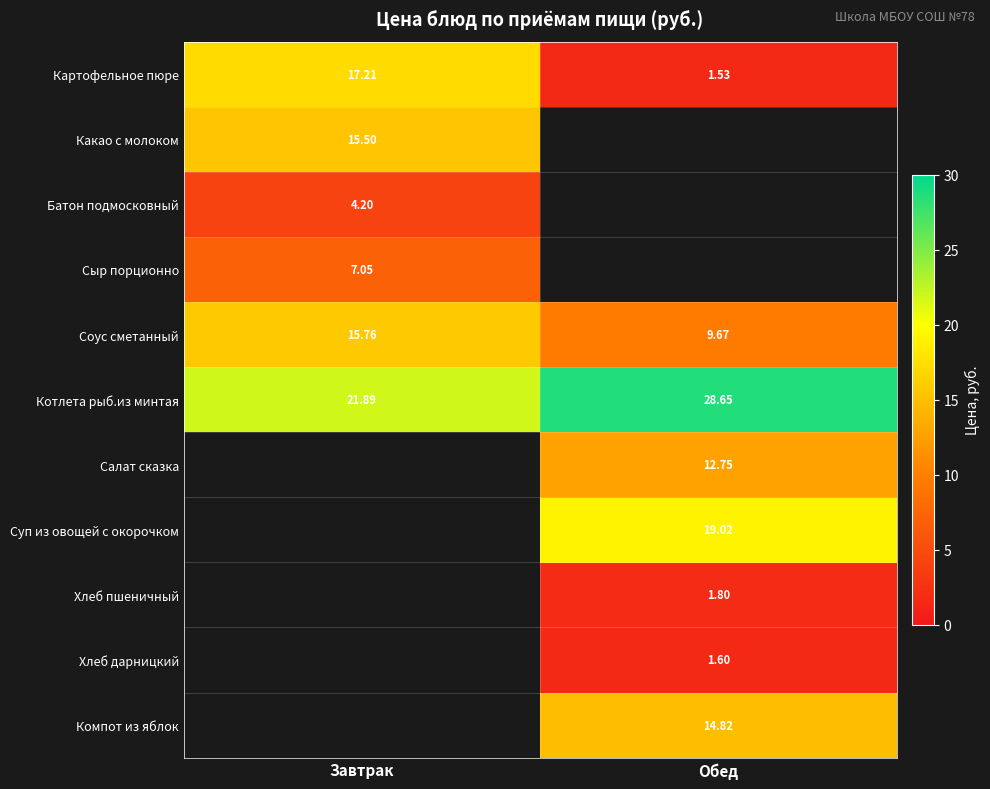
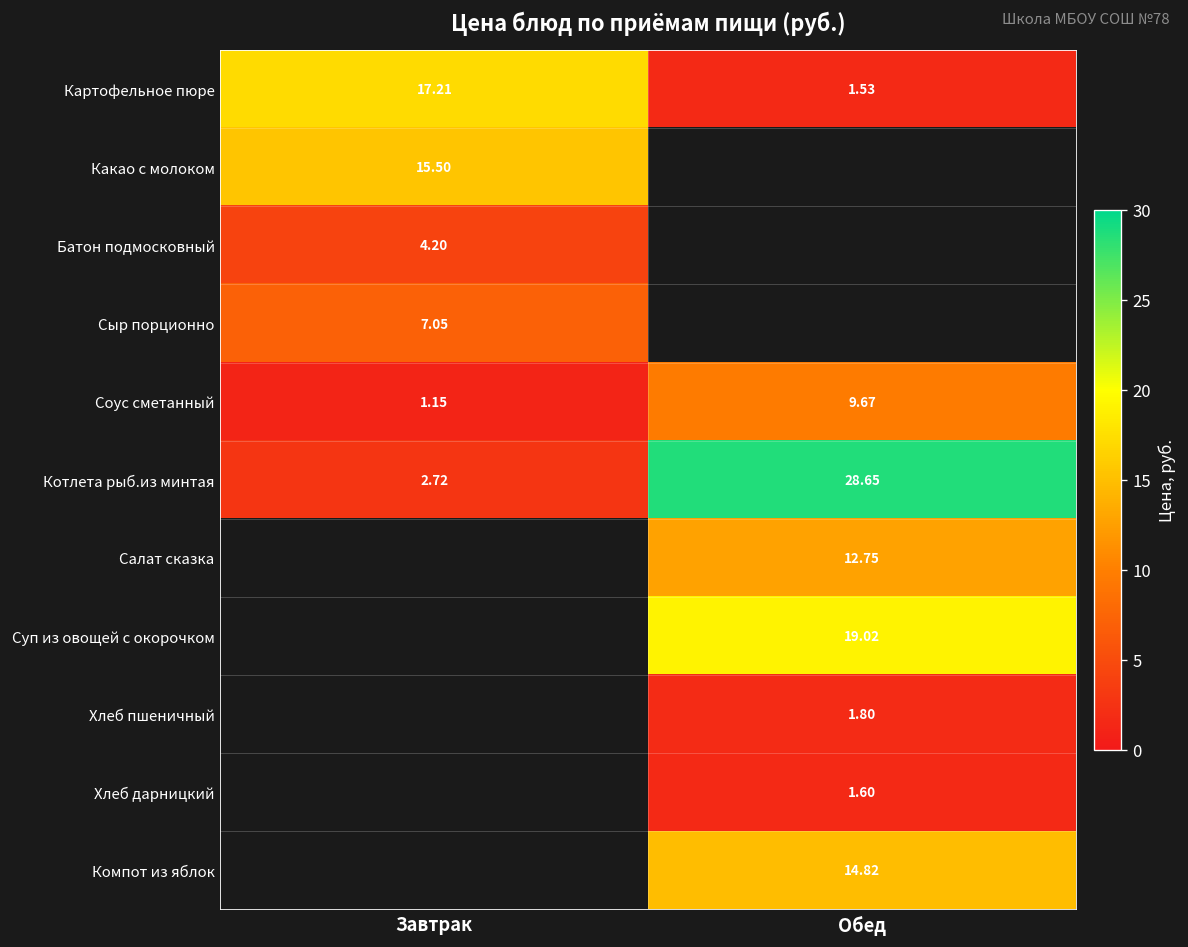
  {
    "Картофельное пюре": {
      "Завтрак": 17.21,
      "Обед": 1.53
    },
    "Какао с молоком": {
      "Завтрак": 15.50
    },
    "Батон подмосковный": {
      "Завтрак": 4.20
    },
    "Сыр порционно": {
      "Завтрак": 7.05
    },
    "Соус сметанный": {
-     "Завтрак": 15.76,
+     "Завтрак": 1.15,
      "Обед": 9.67
    },
    "Котлета рыб.из минтая": {
-     "Завтрак": 21.89,
+     "Завтрак": 2.72,
      "Обед": 28.65
    },
    "Салат сказка": {
      "Обед": 12.75
    },
    "Суп из овощей с окорочком": {
      "Обед": 19.02
    },
    "Хлеб пшеничный": {
      "Обед": 1.80
    },
    "Хлеб дарницкий": {
      "Обед": 1.60
    },
    "Компот из яблок": {
      "Обед": 14.82
    }
  }
